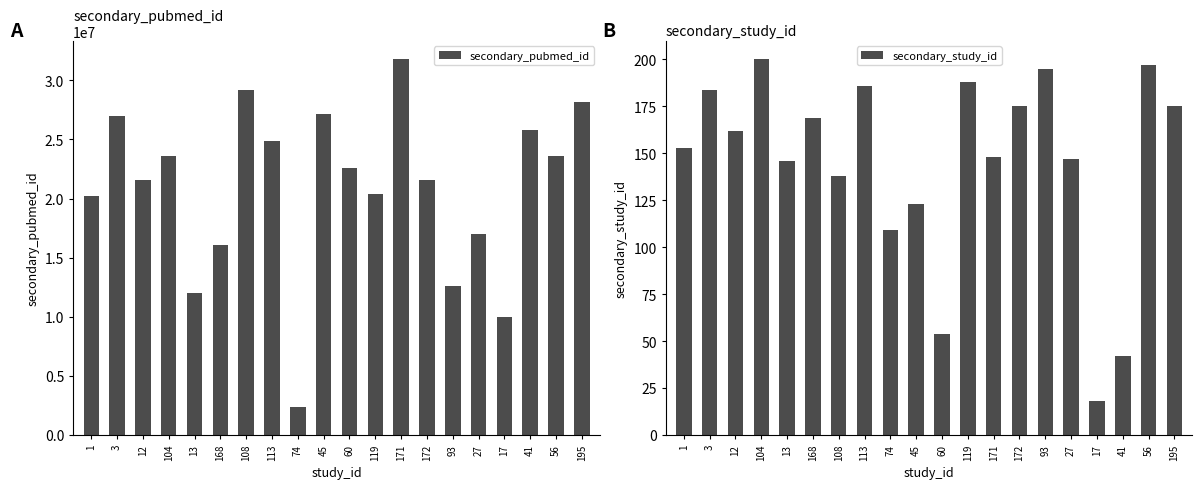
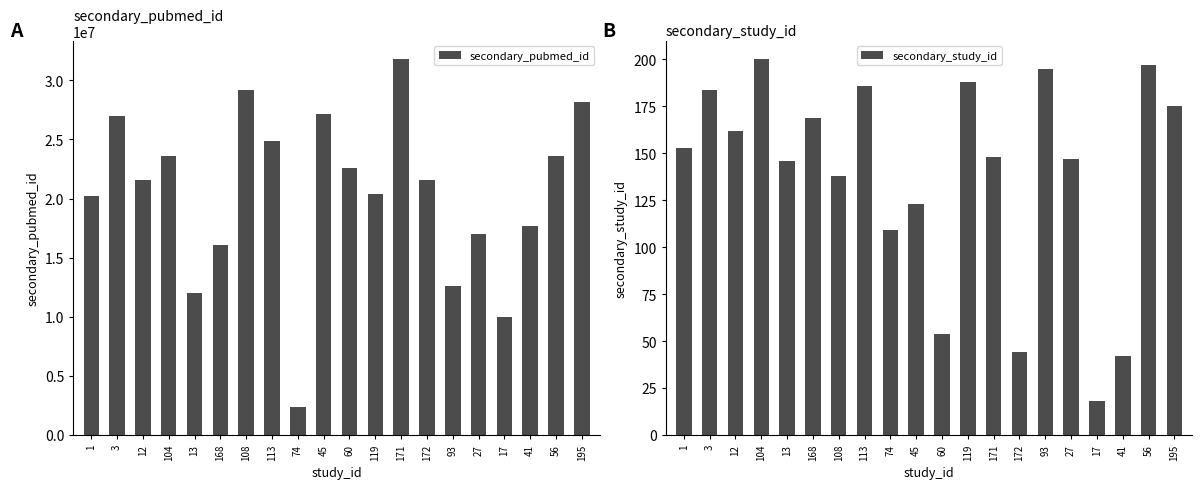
  {
    "secondary_pubmed_id": {
      "1": 20200000,
      "3": 27000000,
      "12": 21500000,
      "104": 23600000,
      "13": 12000000,
      "168": 16100000,
      "108": 29200000,
      "113": 24900000,
      "74": 2400000,
      "45": 27200000,
      "60": 22600000,
      "119": 20400000,
      "171": 31800000,
      "172": 21600000,
      "93": 12600000,
      "27": 17000000,
      "17": 10000000,
-     "41": 25800000,
+     "41": 17600000,
      "56": 23600000,
      "195": 28100000
    },
    "secondary_study_id": {
      "1": 153,
      "3": 184,
      "12": 162,
      "104": 200,
      "13": 146,
      "168": 169,
      "108": 138,
      "113": 186,
      "74": 109,
      "45": 123,
      "60": 54,
      "119": 188,
      "171": 148,
-     "172": 175,
+     "172": 44,
      "93": 195,
      "27": 147,
      "17": 18,
      "41": 42,
      "56": 197,
      "195": 175
    }
  }
